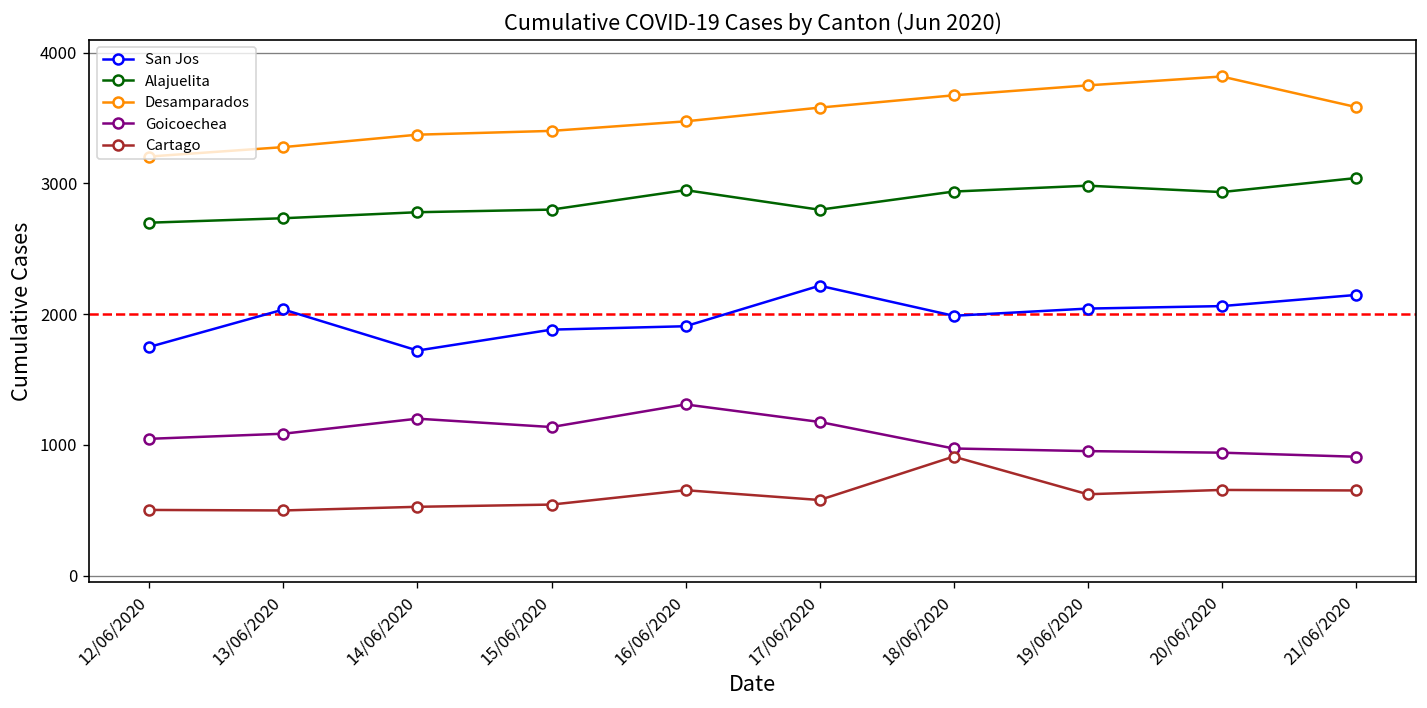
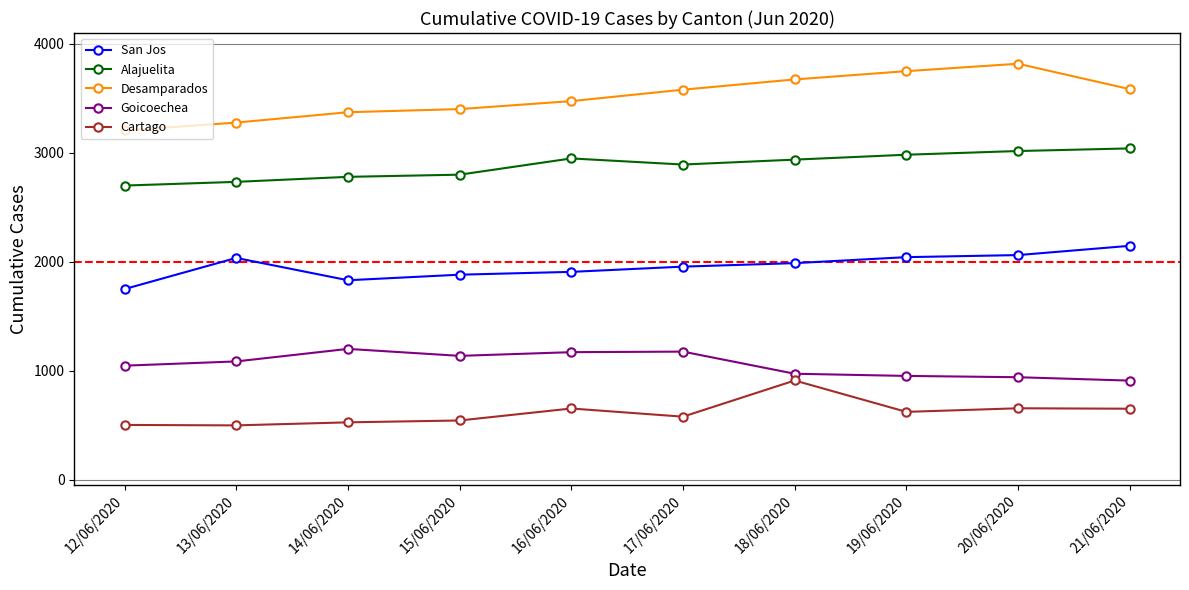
  {
    "San Jos": {
      "12/06/2020": 1750,
      "13/06/2020": 2040,
-     "14/06/2020": 1720,
+     "14/06/2020": 1830,
      "15/06/2020": 1880,
      "16/06/2020": 1910,
-     "17/06/2020": 2220,
+     "17/06/2020": 1960,
      "18/06/2020": 1990,
      "19/06/2020": 2040,
      "20/06/2020": 2060,
      "21/06/2020": 2150
    },
    "Alajuelita": {
      "12/06/2020": 2700,
      "13/06/2020": 2730,
      "14/06/2020": 2780,
      "15/06/2020": 2800,
      "16/06/2020": 2950,
-     "17/06/2020": 2800,
+     "17/06/2020": 2890,
      "18/06/2020": 2940,
      "19/06/2020": 2980,
-     "20/06/2020": 2930,
+     "20/06/2020": 3020,
      "21/06/2020": 3040
    },
    "Desamparados": {
      "13/06/2020": 3280,
      "14/06/2020": 3370,
      "15/06/2020": 3400,
      "16/06/2020": 3480,
      "17/06/2020": 3580,
      "18/06/2020": 3670,
      "19/06/2020": 3750,
      "20/06/2020": 3820,
      "21/06/2020": 3590
    },
    "Goicoechea": {
      "12/06/2020": 1050,
      "13/06/2020": 1090,
      "14/06/2020": 1200,
      "15/06/2020": 1140,
-     "16/06/2020": 1310,
+     "16/06/2020": 1170,
      "17/06/2020": 1180,
      "18/06/2020": 970,
      "19/06/2020": 950,
      "20/06/2020": 940,
      "21/06/2020": 910
    },
    "Cartago": {
      "12/06/2020": 500,
      "13/06/2020": 500,
      "14/06/2020": 530,
      "15/06/2020": 540,
      "16/06/2020": 650,
      "17/06/2020": 580,
      "18/06/2020": 910,
      "19/06/2020": 620,
      "20/06/2020": 660,
      "21/06/2020": 650
    }
  }
